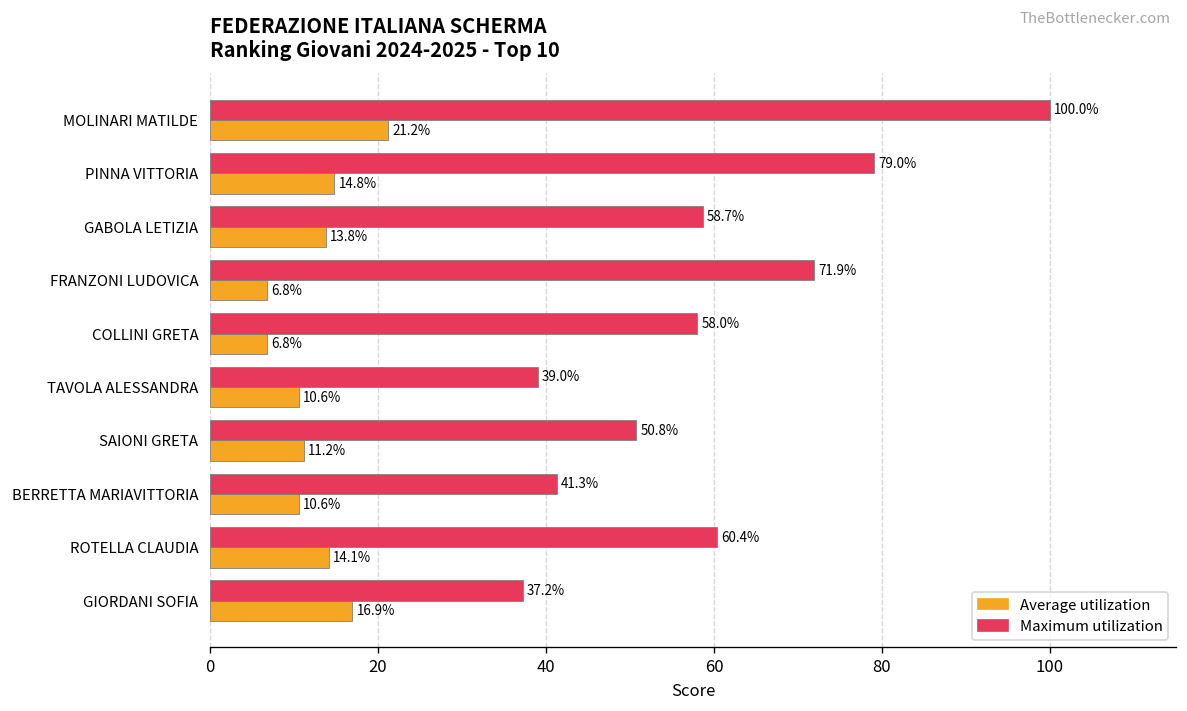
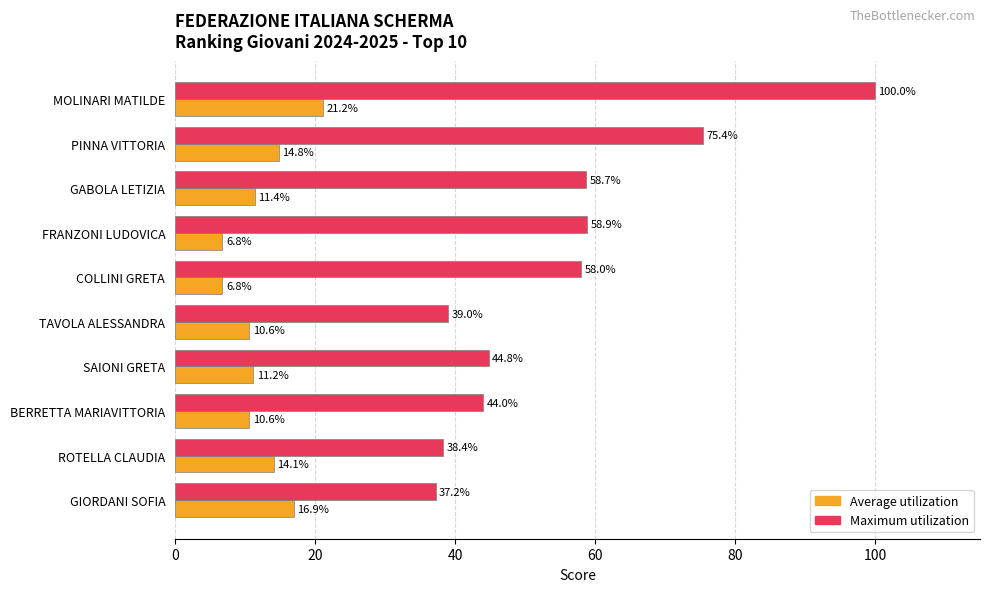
  {
    "Average utilization": {
      "MOLINARI MATILDE": "21.2%",
      "PINNA VITTORIA": "14.8%",
-     "GABOLA LETIZIA": "13.8%",
+     "GABOLA LETIZIA": "11.4%",
      "FRANZONI LUDOVICA": "6.8%",
      "COLLINI GRETA": "6.8%",
      "TAVOLA ALESSANDRA": "10.6%",
      "SAIONI GRETA": "11.2%",
      "BERRETTA MARIAVITTORIA": "10.6%",
      "ROTELLA CLAUDIA": "14.1%",
      "GIORDANI SOFIA": "16.9%"
    },
    "Maximum utilization": {
      "MOLINARI MATILDE": "100.0%",
-     "PINNA VITTORIA": "79.0%",
+     "PINNA VITTORIA": "75.4%",
      "GABOLA LETIZIA": "58.7%",
-     "FRANZONI LUDOVICA": "71.9%",
+     "FRANZONI LUDOVICA": "58.9%",
      "COLLINI GRETA": "58.0%",
      "TAVOLA ALESSANDRA": "39.0%",
-     "SAIONI GRETA": "50.8%",
-     "BERRETTA MARIAVITTORIA": "41.3%",
-     "ROTELLA CLAUDIA": "60.4%",
+     "SAIONI GRETA": "44.8%",
+     "BERRETTA MARIAVITTORIA": "44.0%",
+     "ROTELLA CLAUDIA": "38.4%",
      "GIORDANI SOFIA": "37.2%"
    }
  }
